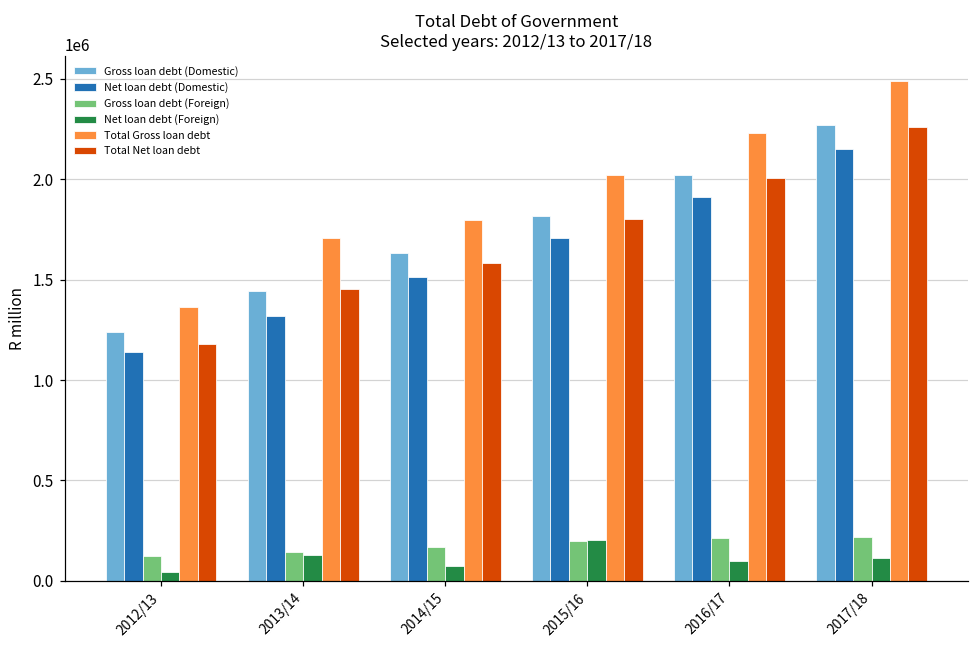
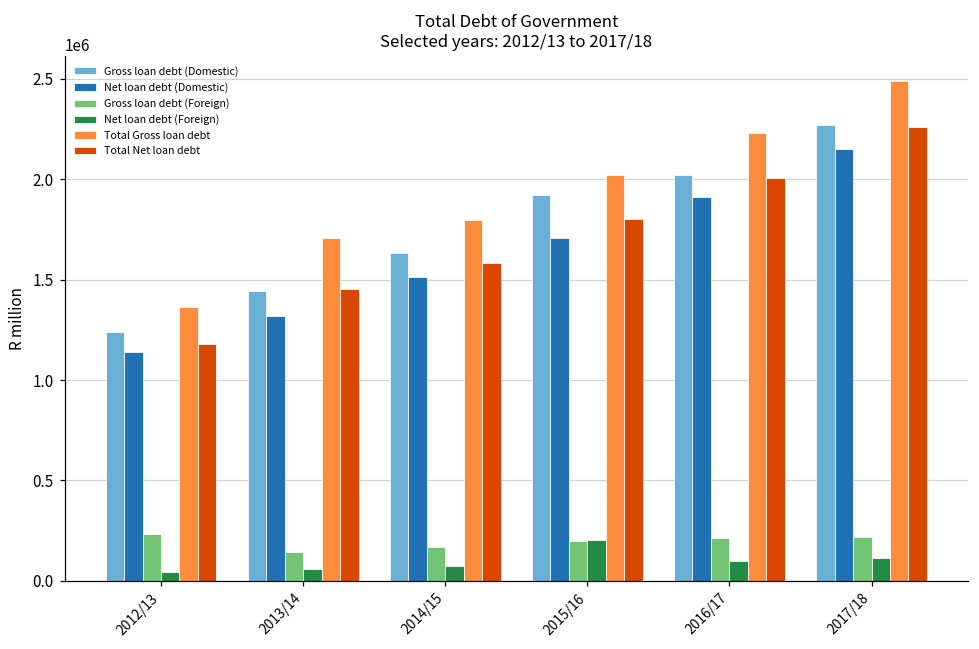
  {
    "Gross loan debt (Domestic)": {
      "2012/13": 1240000,
      "2013/14": 1440000,
      "2014/15": 1630000,
-     "2015/16": 1820000,
+     "2015/16": 1920000,
      "2016/17": 2020000,
      "2017/18": 2270000
    },
    "Net loan debt (Domestic)": {
      "2012/13": 1140000,
      "2013/14": 1320000,
      "2014/15": 1510000,
      "2015/16": 1710000,
      "2016/17": 1910000,
      "2017/18": 2150000
    },
    "Gross loan debt (Foreign)": {
-     "2012/13": 120000,
+     "2012/13": 230000,
      "2013/14": 140000,
      "2014/15": 170000,
      "2015/16": 200000,
      "2016/17": 210000,
      "2017/18": 220000
    },
    "Net loan debt (Foreign)": {
      "2012/13": 40000,
-     "2013/14": 130000,
+     "2013/14": 60000,
      "2014/15": 70000,
      "2015/16": 200000,
      "2016/17": 100000,
      "2017/18": 110000
    },
    "Total Gross loan debt": {
      "2012/13": 1370000,
      "2013/14": 1710000,
      "2014/15": 1800000,
      "2015/16": 2020000,
      "2016/17": 2230000,
      "2017/18": 2490000
    },
    "Total Net loan debt": {
      "2012/13": 1180000,
      "2013/14": 1450000,
      "2014/15": 1580000,
      "2015/16": 1800000,
      "2016/17": 2010000,
      "2017/18": 2260000
    }
  }
